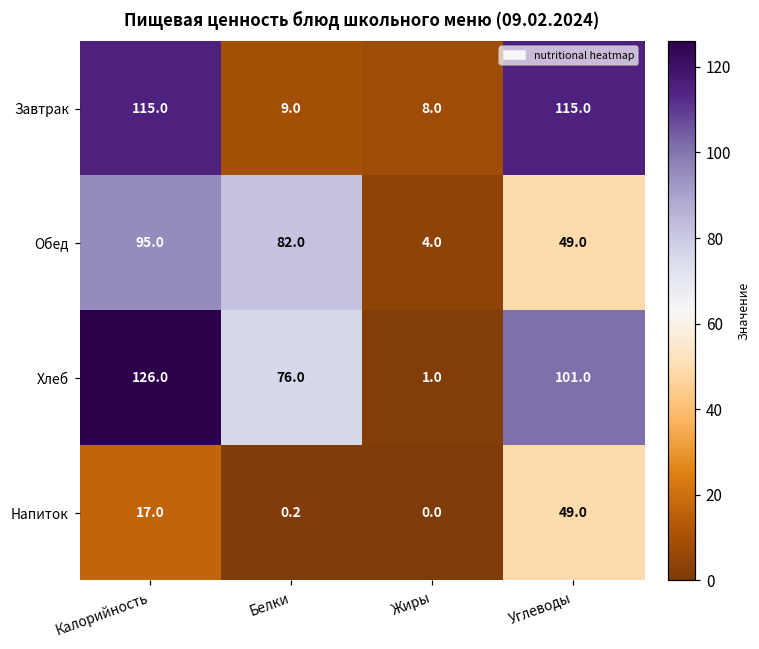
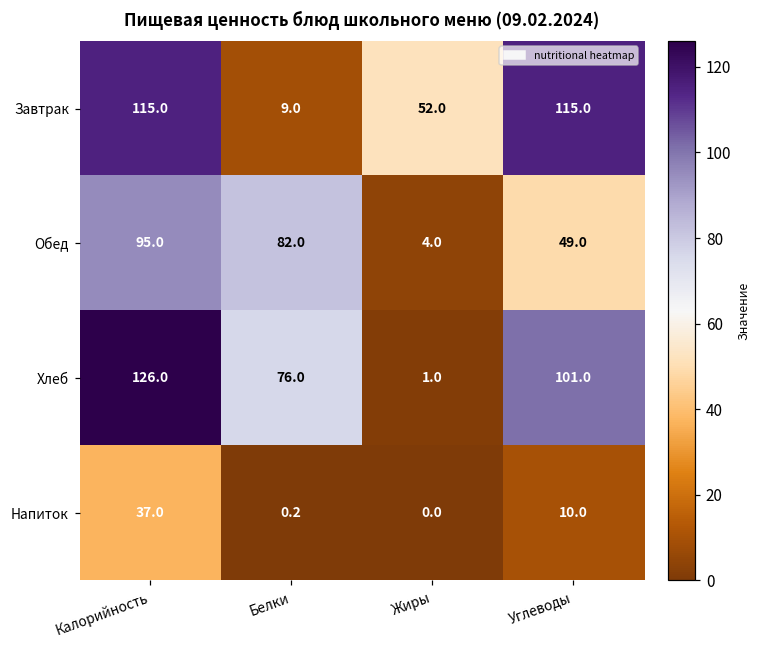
  {
    "Завтрак": {
      "Калорийность": 115.0,
      "Белки": 9.0,
-     "Жиры": 8.0,
+     "Жиры": 52.0,
      "Углеводы": 115.0
    },
    "Обед": {
      "Калорийность": 95.0,
      "Белки": 82.0,
      "Жиры": 4.0,
      "Углеводы": 49.0
    },
    "Хлеб": {
      "Калорийность": 126.0,
      "Белки": 76.0,
      "Жиры": 1.0,
      "Углеводы": 101.0
    },
    "Напиток": {
-     "Калорийность": 17.0,
+     "Калорийность": 37.0,
      "Белки": 0.2,
      "Жиры": 0.0,
-     "Углеводы": 49.0
+     "Углеводы": 10.0
    }
  }
